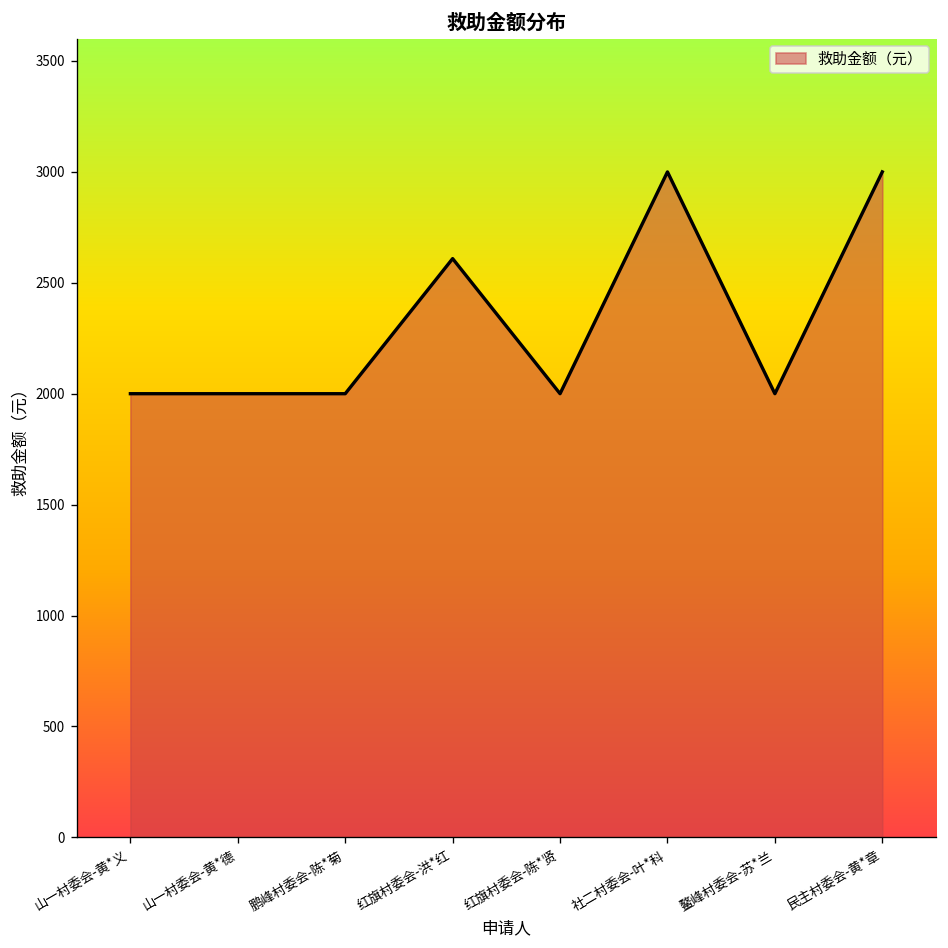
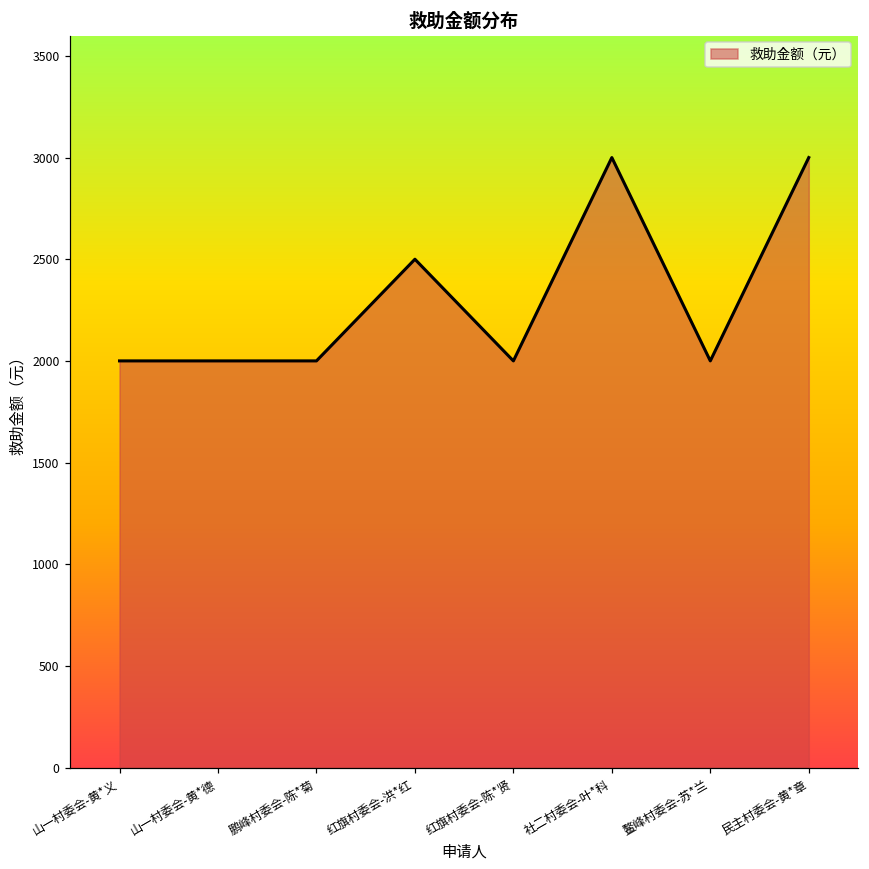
  {
    "山一村委会-黄*义": 2000,
    "山一村委会-黄*德": 2000,
    "鹏峰村委会-陈*菊": 2000,
-   "红旗村委会-洪*红": 2610,
+   "红旗村委会-洪*红": 2500,
    "红旗村委会-陈*贤": 2000,
    "社二村委会-叶*科": 3000,
    "鳌峰村委会-苏*兰": 2000,
    "民主村委会-黄*章": 3000
  }
